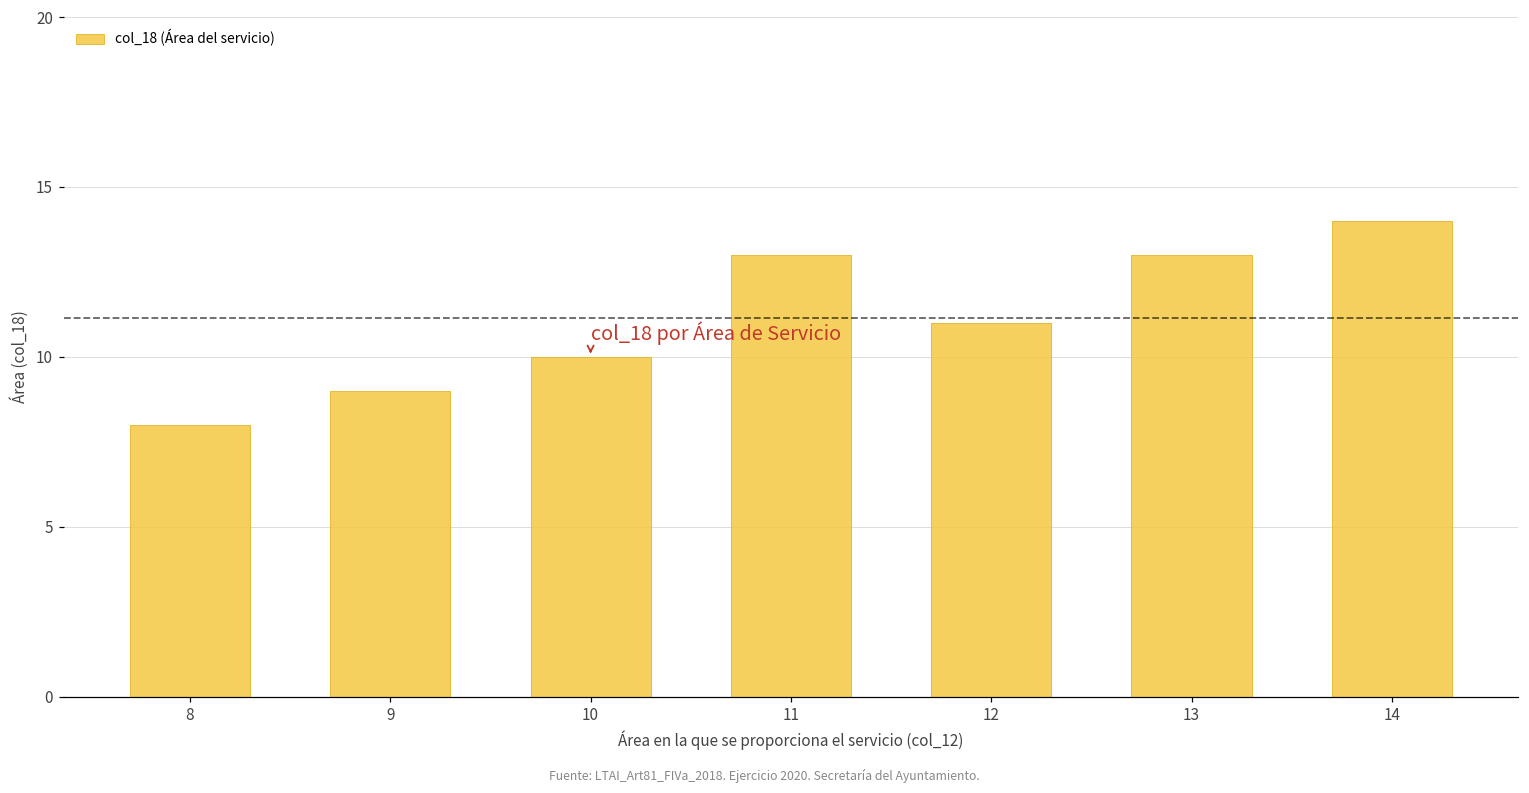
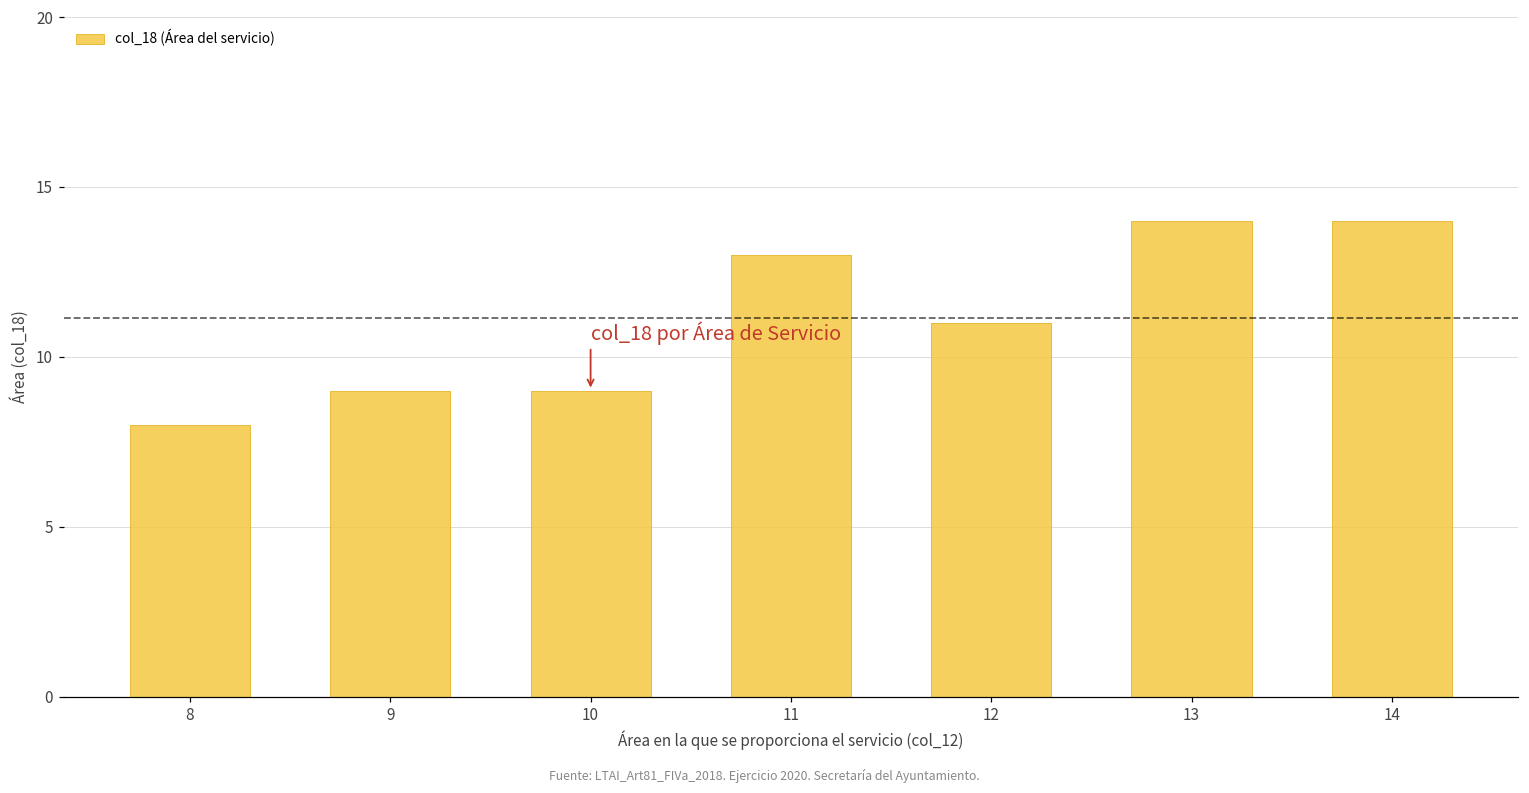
  {
    "8": 8,
    "9": 9,
-   "10": 10,
+   "10": 9,
    "11": 13,
    "12": 11,
-   "13": 13,
+   "13": 14,
    "14": 14
  }
